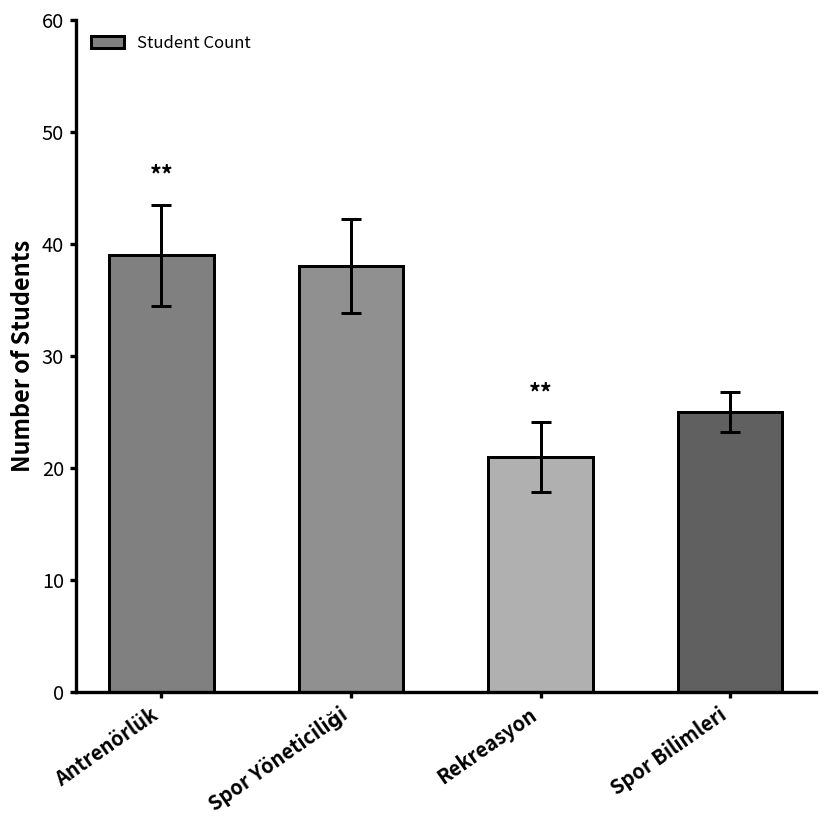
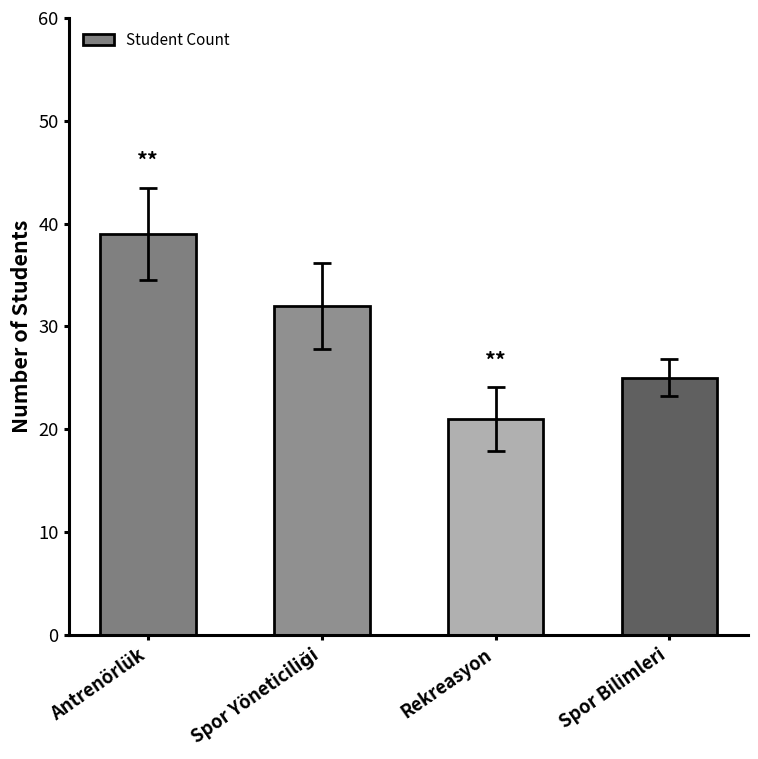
  {
    "Student Count": {
      "Antrenörlük": 39,
-     "Spor Yöneticiliği": 38,
+     "Spor Yöneticiliği": 32,
      "Rekreasyon": 21,
      "Spor Bilimleri": 25
    }
  }
